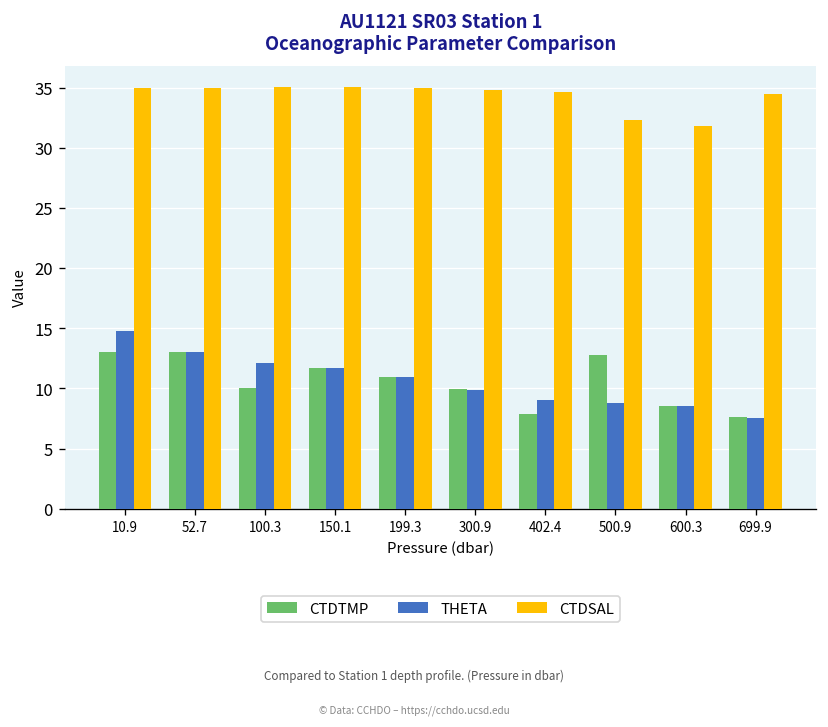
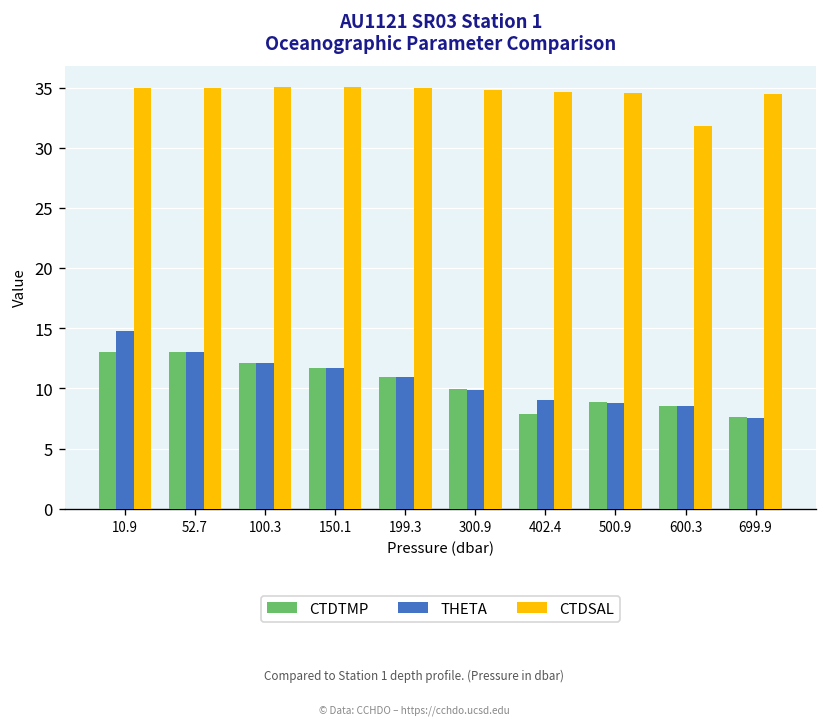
  {
    "CTDTMP": {
      "10.9": 13.1,
      "52.7": 13.0,
-     "100.3": 10.0,
+     "100.3": 12.1,
      "150.1": 11.7,
      "199.3": 11.0,
      "300.9": 9.9,
      "402.4": 7.8,
-     "500.9": 12.8,
+     "500.9": 8.8,
      "600.3": 8.6,
      "699.9": 7.6
    },
    "THETA": {
      "10.9": 14.7,
      "52.7": 13.0,
      "100.3": 12.1,
      "150.1": 11.7,
      "199.3": 11.0,
      "300.9": 9.9,
      "402.4": 9.0,
      "500.9": 8.8,
      "600.3": 8.5,
      "699.9": 7.6
    },
    "CTDSAL": {
      "10.9": 35.0,
      "52.7": 35.0,
      "100.3": 35.0,
      "150.1": 35.1,
      "199.3": 35.0,
      "300.9": 34.8,
      "402.4": 34.6,
-     "500.9": 32.3,
+     "500.9": 34.6,
      "600.3": 31.8,
      "699.9": 34.5
    }
  }
